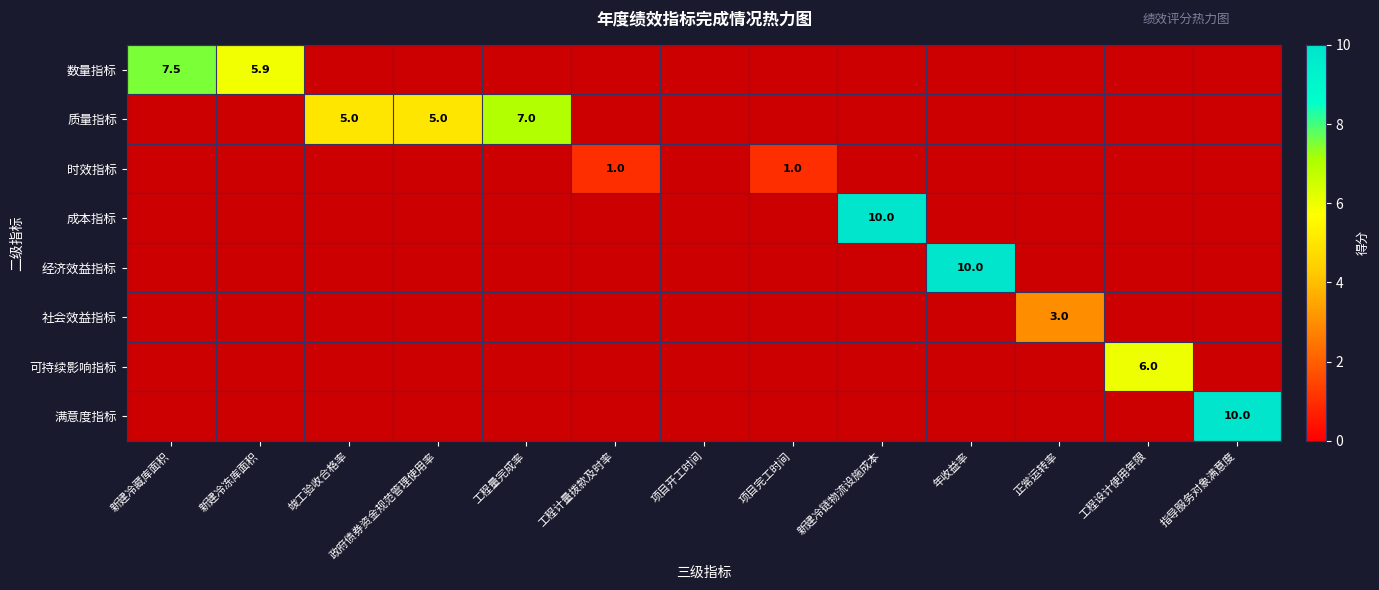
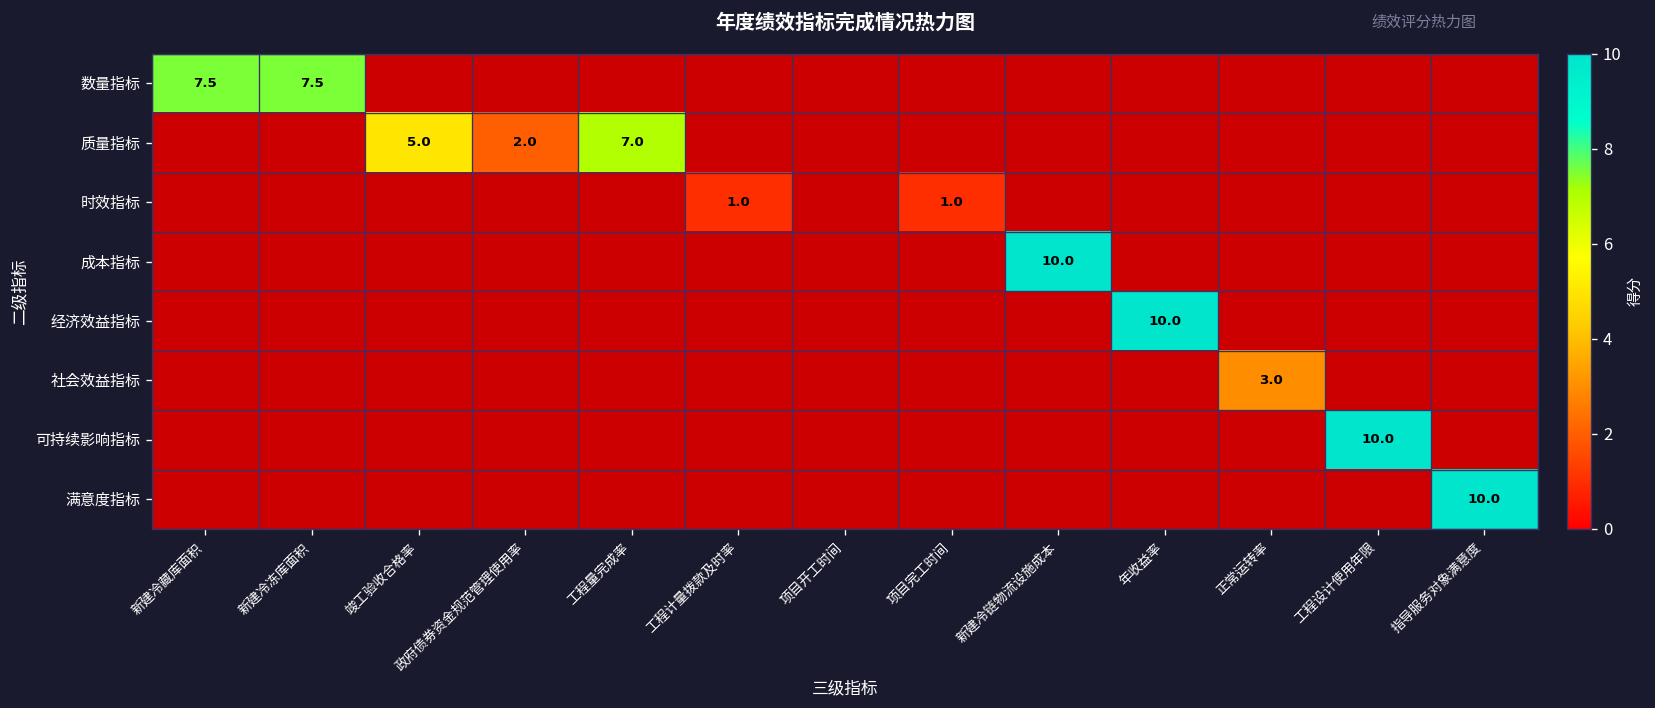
  {
    "数量指标": {
      "新建冷藏库面积": 7.5,
-     "新建冷冻库面积": 5.9
+     "新建冷冻库面积": 7.5
    },
    "质量指标": {
      "竣工验收合格率": 5.0,
-     "政府债券资金规范管理使用率": 5.0,
+     "政府债券资金规范管理使用率": 2.0,
      "工程量完成率": 7.0
    },
    "时效指标": {
      "工程计量拨款及时率": 1.0,
      "项目完工时间": 1.0
    },
    "成本指标": {
      "新建冷链物流设施成本": 10.0
    },
    "经济效益指标": {
      "年收益率": 10.0
    },
    "社会效益指标": {
      "正常运转率": 3.0
    },
    "可持续影响指标": {
-     "工程设计使用年限": 6.0
+     "工程设计使用年限": 10.0
    },
    "满意度指标": {
      "指导服务对象满意度": 10.0
    }
  }
